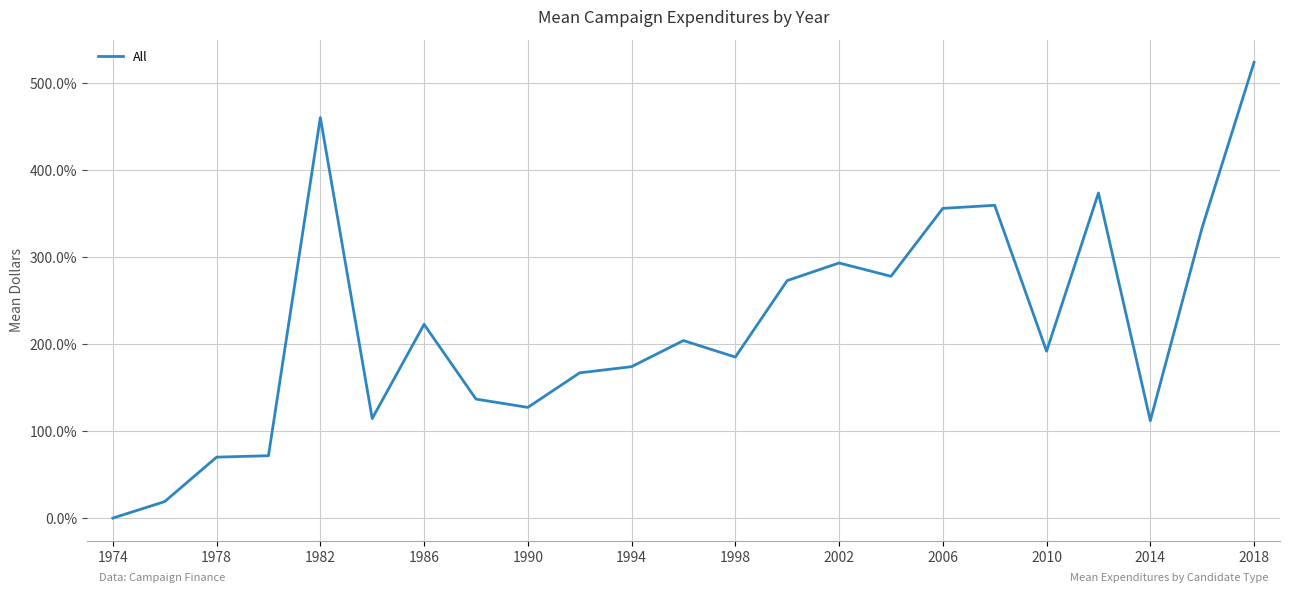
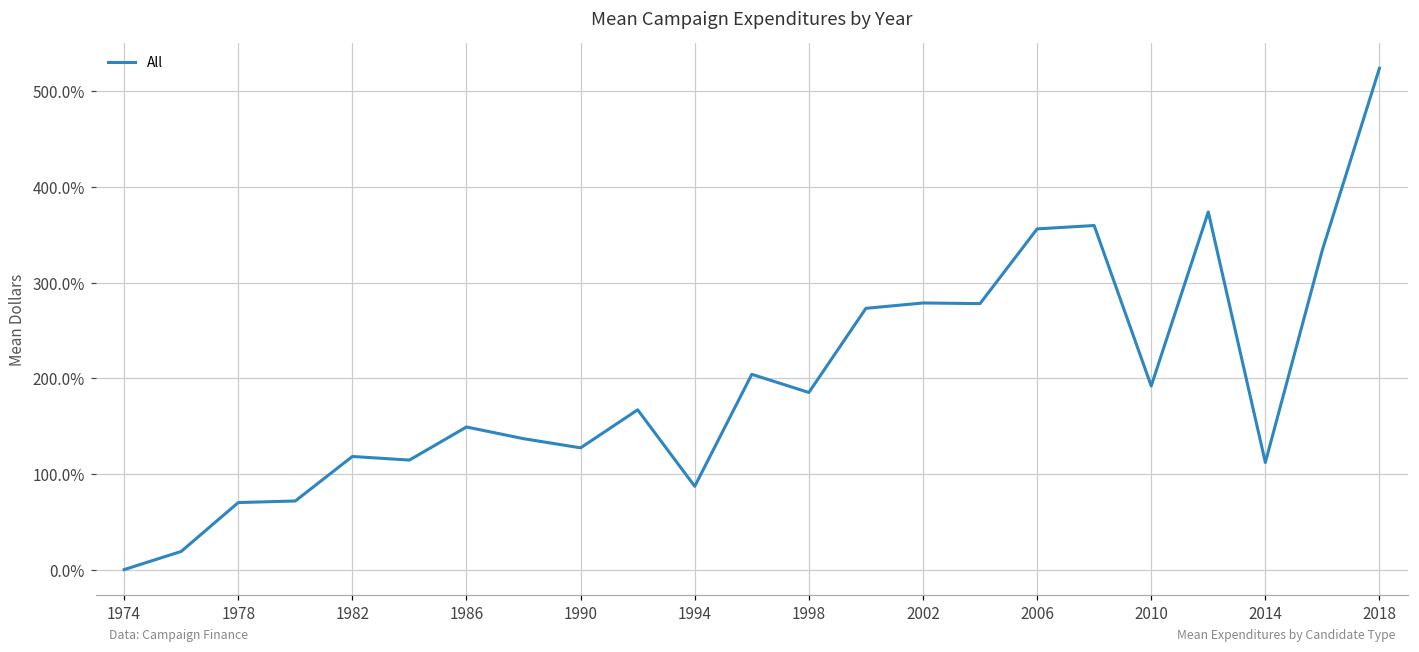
  {
    "1974": "0%",
    "1978": "70%",
-   "1982": "460%",
-   "1986": "220%",
+   "1982": "120%",
+   "1986": "150%",
    "1990": "130%",
-   "1994": "170%",
+   "1994": "90%",
    "1998": "190%",
-   "2002": "290%",
+   "2002": "280%",
    "2006": "360%",
    "2010": "190%",
    "2014": "110%",
    "2018": "520%"
  }
